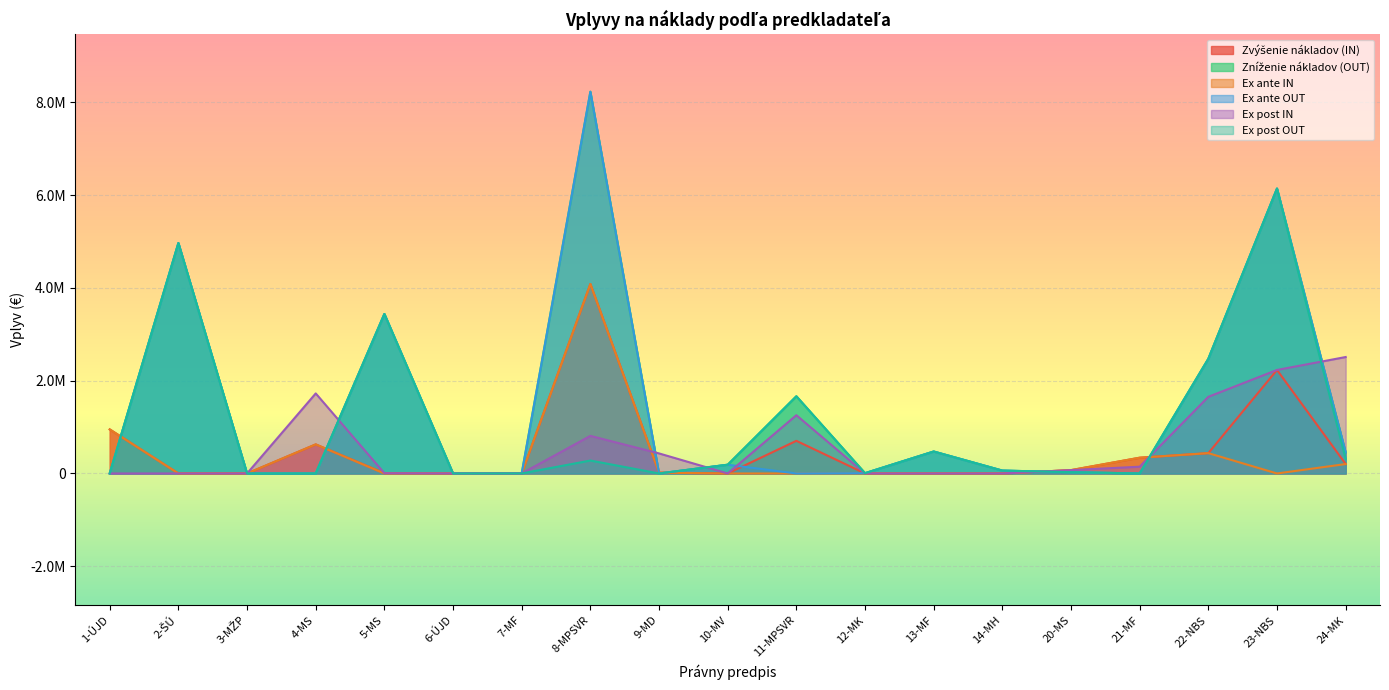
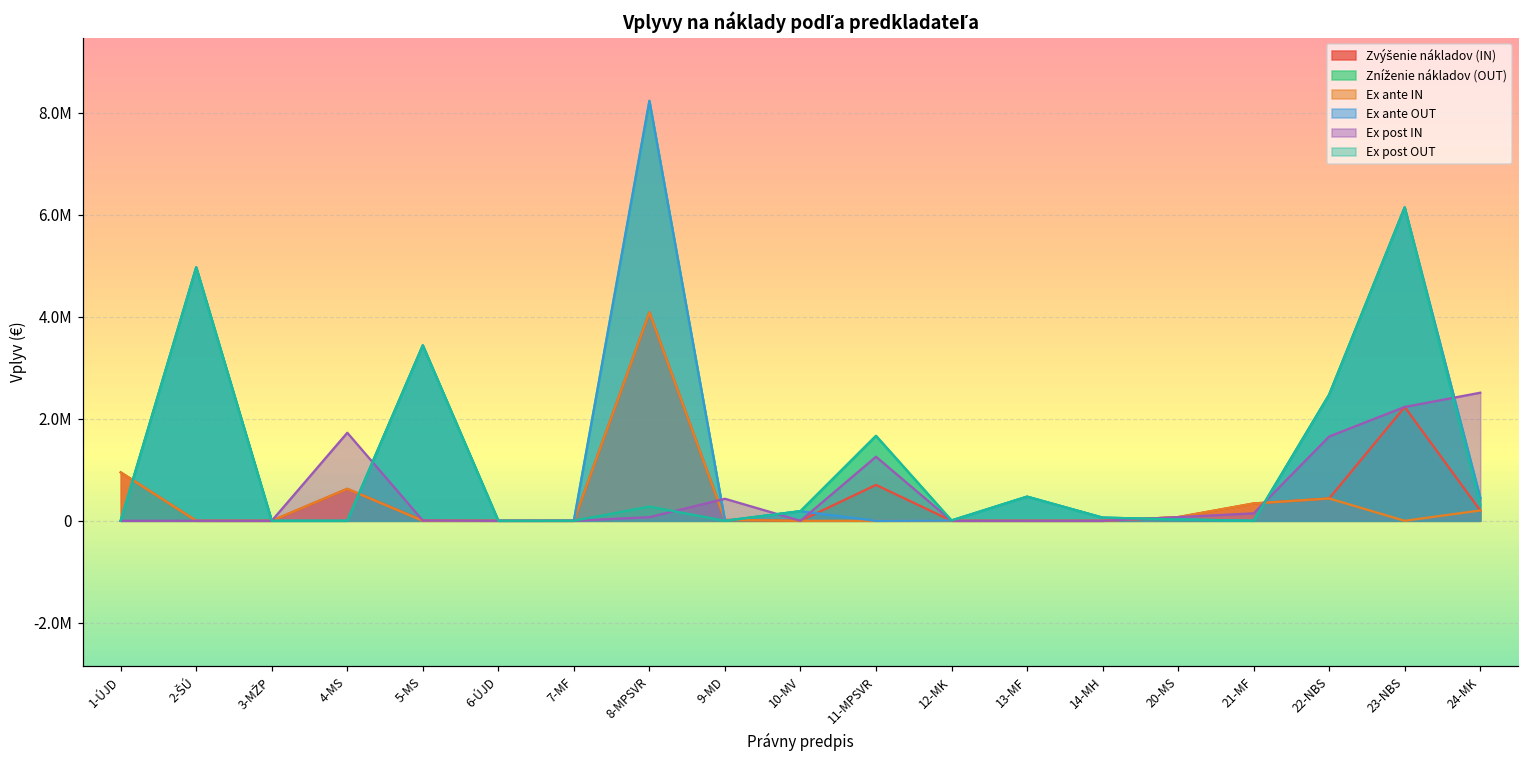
  {
    "Ex post IN": {
      "4-MS": 1700000,
-     "8-MPSVR": 800000,
+     "8-MPSVR": 100000,
      "9-MD": 400000,
      "11-MPSVR": 1300000,
      "21-MF": 100000,
      "22-NBS": 1700000,
      "24-MK": 2500000
    }
  }
